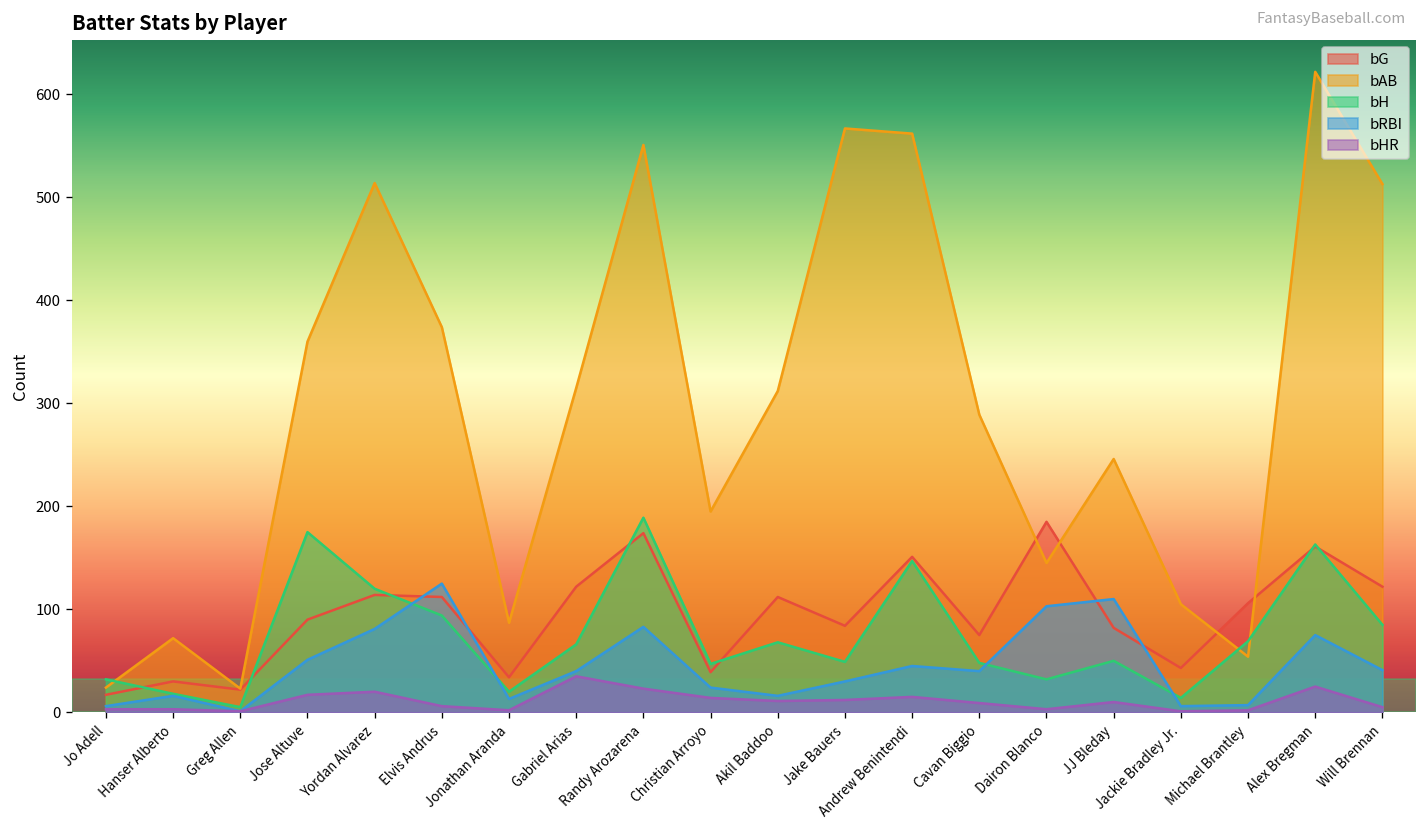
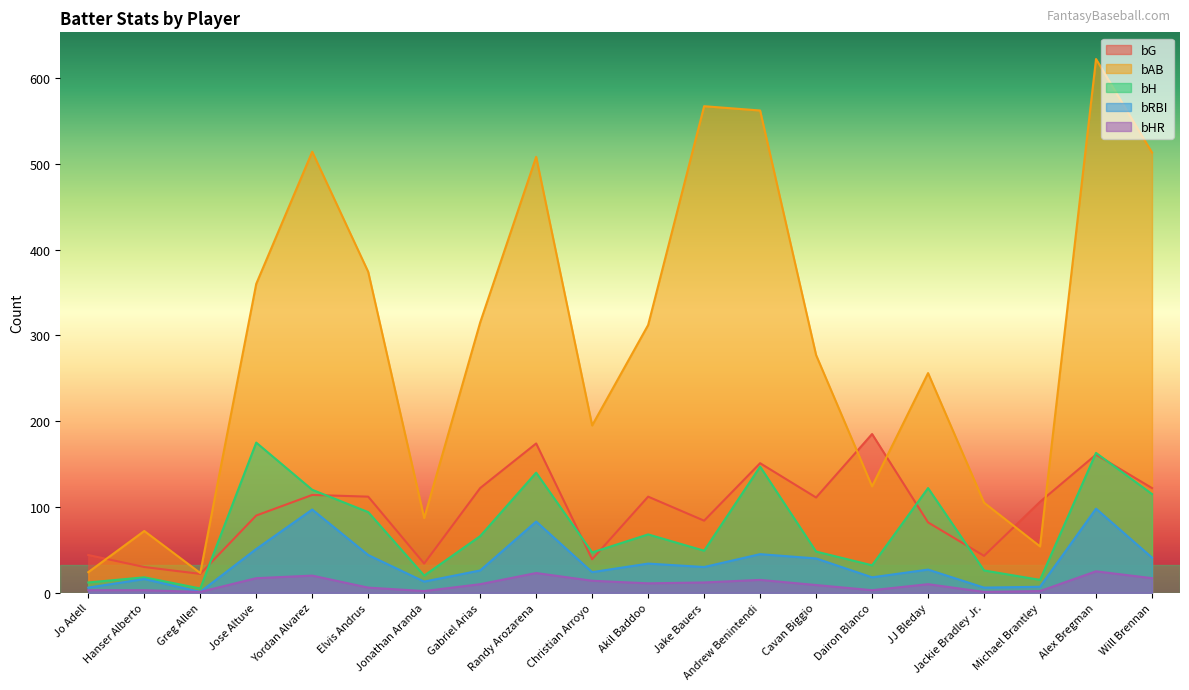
  {
    "bG": {
-     "Jo Adell": 20,
+     "Jo Adell": 40,
      "Hanser Alberto": 30,
      "Jose Altuve": 90,
      "Yordan Alvarez": 110,
      "Elvis Andrus": 110,
      "Jonathan Aranda": 30,
      "Gabriel Arias": 120,
      "Randy Arozarena": 170,
      "Christian Arroyo": 40,
      "Akil Baddoo": 110,
      "Jake Bauers": 80,
      "Andrew Benintendi": 150,
-     "Cavan Biggio": 80,
+     "Cavan Biggio": 110,
      "Dairon Blanco": 190,
      "JJ Bleday": 80,
      "Jackie Bradley Jr.": 40,
      "Michael Brantley": 110,
      "Will Brennan": 120
    },
    "bAB": {
      "Jo Adell": 20,
      "Hanser Alberto": 70,
      "Jose Altuve": 360,
      "Yordan Alvarez": 510,
      "Elvis Andrus": 370,
      "Jonathan Aranda": 90,
      "Gabriel Arias": 320,
-     "Randy Arozarena": 550,
+     "Randy Arozarena": 510,
      "Christian Arroyo": 200,
      "Akil Baddoo": 310,
      "Jake Bauers": 570,
      "Andrew Benintendi": 560,
-     "Cavan Biggio": 290,
-     "Dairon Blanco": 150,
-     "JJ Bleday": 250,
+     "Cavan Biggio": 280,
+     "Dairon Blanco": 120,
+     "JJ Bleday": 260,
      "Jackie Bradley Jr.": 110,
      "Michael Brantley": 50,
      "Alex Bregman": 620,
      "Will Brennan": 510
    },
    "bH": {
-     "Jo Adell": 30,
+     "Jo Adell": 10,
      "Greg Allen": 10,
      "Jose Altuve": 180,
      "Yordan Alvarez": 120,
      "Elvis Andrus": 90,
      "Jonathan Aranda": 20,
      "Gabriel Arias": 70,
-     "Randy Arozarena": 190,
+     "Randy Arozarena": 140,
      "Christian Arroyo": 50,
      "Akil Baddoo": 70,
      "Jake Bauers": 50,
      "Andrew Benintendi": 150,
      "Cavan Biggio": 50,
      "Dairon Blanco": 30,
-     "JJ Bleday": 50,
-     "Jackie Bradley Jr.": 10,
-     "Michael Brantley": 70,
-     "Will Brennan": 90
+     "JJ Bleday": 120,
+     "Jackie Bradley Jr.": 30,
+     "Michael Brantley": 20,
+     "Will Brennan": 120
    },
    "bRBI": {
      "Jo Adell": 10,
      "Jose Altuve": 50,
-     "Yordan Alvarez": 80,
-     "Elvis Andrus": 130,
+     "Yordan Alvarez": 100,
+     "Elvis Andrus": 40,
      "Jonathan Aranda": 10,
-     "Gabriel Arias": 40,
+     "Gabriel Arias": 30,
      "Randy Arozarena": 80,
      "Christian Arroyo": 20,
-     "Akil Baddoo": 20,
+     "Akil Baddoo": 30,
      "Jake Bauers": 30,
      "Andrew Benintendi": 50,
      "Cavan Biggio": 40,
-     "Dairon Blanco": 100,
-     "JJ Bleday": 110,
+     "Dairon Blanco": 20,
+     "JJ Bleday": 30,
      "Jackie Bradley Jr.": 10,
      "Michael Brantley": 10,
-     "Alex Bregman": 80,
+     "Alex Bregman": 100,
      "Will Brennan": 40
    },
    "bHR": {
      "Jo Adell": 0,
      "Hanser Alberto": 0,
      "Jose Altuve": 20,
      "Yordan Alvarez": 20,
      "Elvis Andrus": 10,
      "Jonathan Aranda": 0,
-     "Gabriel Arias": 40,
+     "Gabriel Arias": 10,
      "Randy Arozarena": 20,
      "Christian Arroyo": 10,
      "Akil Baddoo": 10,
      "Jake Bauers": 10,
      "Andrew Benintendi": 20,
      "Cavan Biggio": 10,
      "Dairon Blanco": 0,
      "JJ Bleday": 10,
      "Jackie Bradley Jr.": 0,
      "Michael Brantley": 0,
      "Alex Bregman": 30,
-     "Will Brennan": 10
+     "Will Brennan": 20
    }
  }
